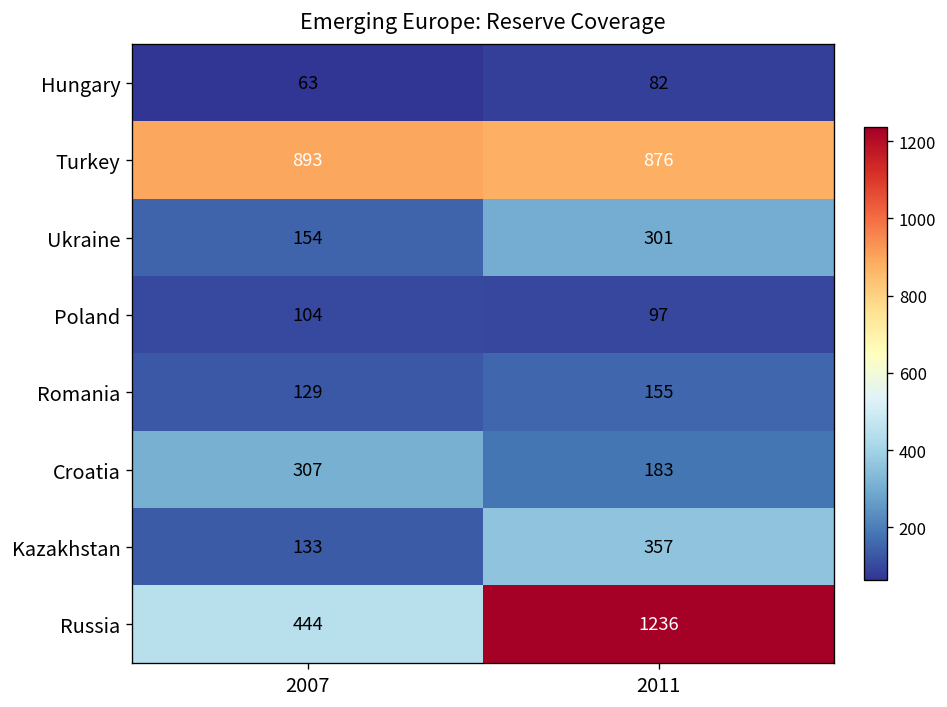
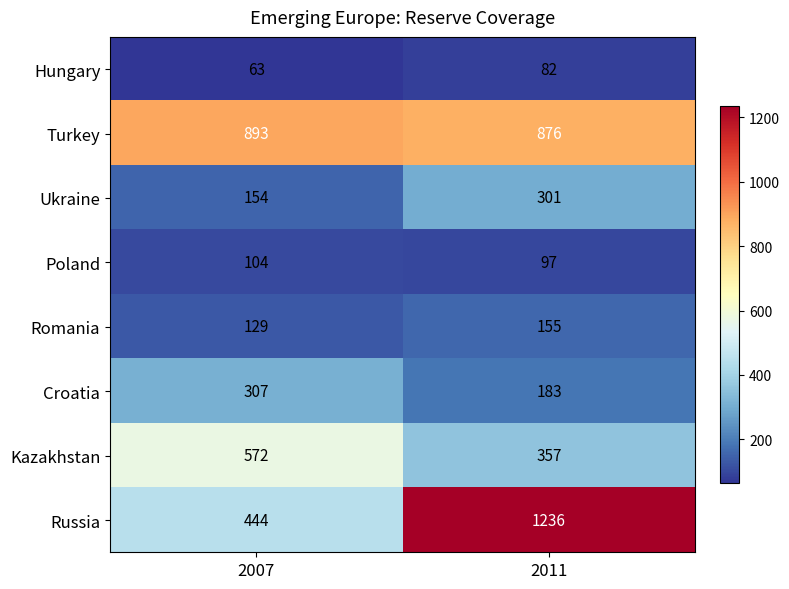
  {
    "Hungary": {
      "2007": 63,
      "2011": 82
    },
    "Turkey": {
      "2007": 893,
      "2011": 876
    },
    "Ukraine": {
      "2007": 154,
      "2011": 301
    },
    "Poland": {
      "2007": 104,
      "2011": 97
    },
    "Romania": {
      "2007": 129,
      "2011": 155
    },
    "Croatia": {
      "2007": 307,
      "2011": 183
    },
    "Kazakhstan": {
-     "2007": 133,
+     "2007": 572,
      "2011": 357
    },
    "Russia": {
      "2007": 444,
      "2011": 1236
    }
  }
